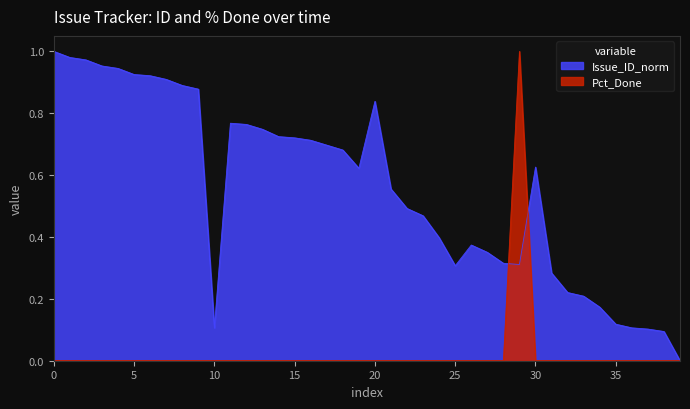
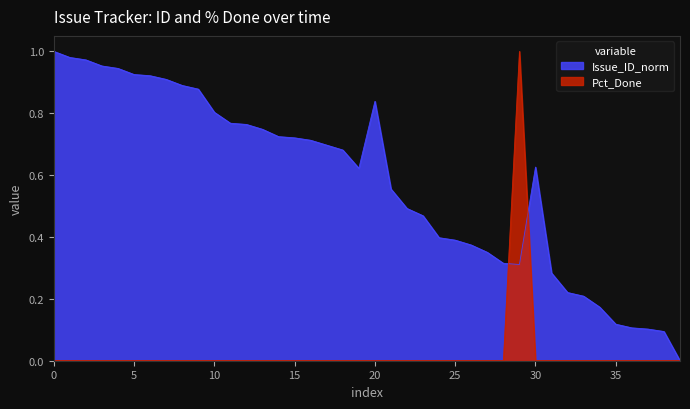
  {
    "Issue_ID_norm": {
      "0": 1.00,
      "5": 0.93,
-     "10": 0.11,
+     "10": 0.80,
      "15": 0.72,
      "20": 0.84,
-     "25": 0.31,
+     "25": 0.39,
      "30": 0.63,
      "35": 0.12
    },
    "Pct_Done": {
      "0": 0.00,
      "5": 0.00,
      "10": 0.00,
      "15": 0.00,
      "20": 0.00,
      "25": 0.00,
      "30": 0.00,
      "35": 0.00
    }
  }
